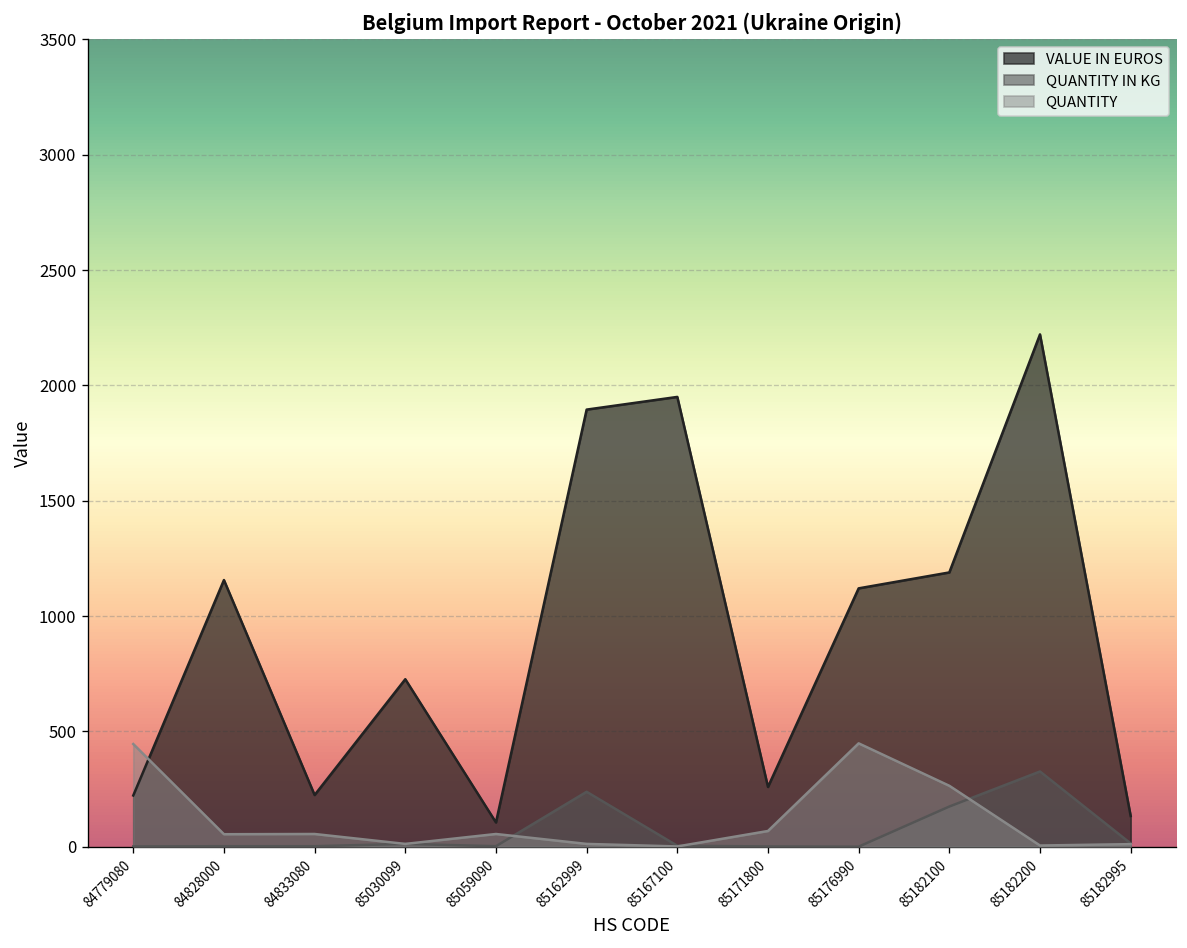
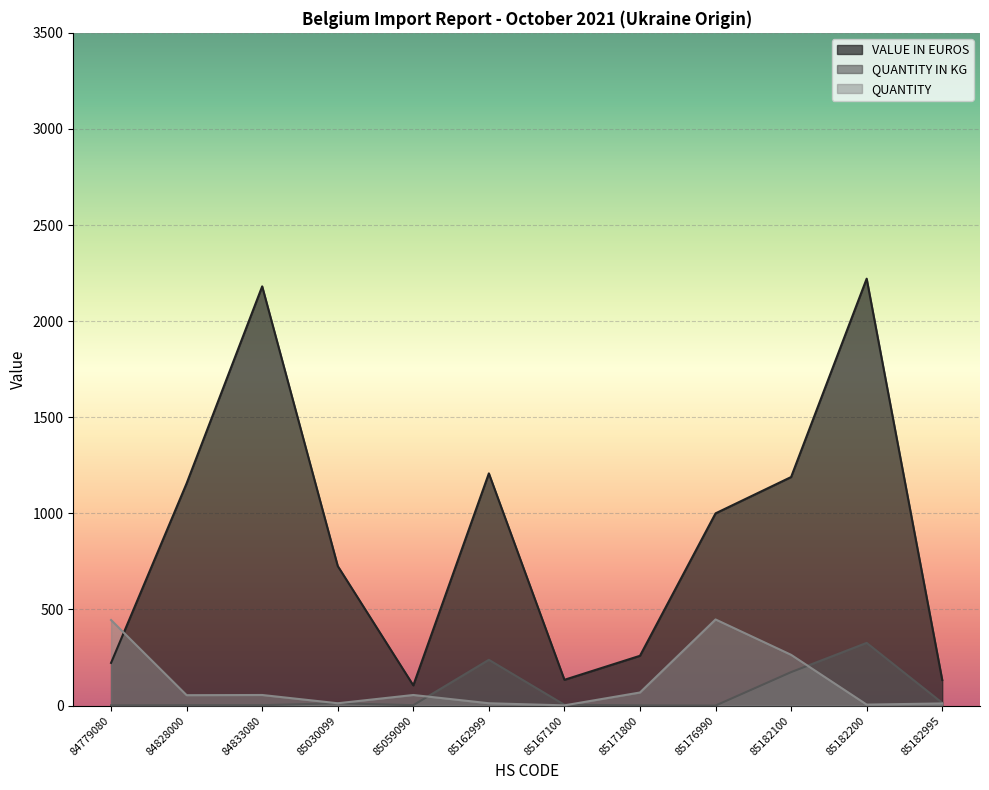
  {
    "VALUE IN EUROS": {
      "84779080": 220,
      "84828000": 1160,
-     "84833080": 220,
+     "84833080": 2180,
      "85030099": 730,
      "85059090": 110,
-     "85162999": 1900,
-     "85167100": 1950,
+     "85162999": 1210,
+     "85167100": 130,
      "85171800": 260,
-     "85176990": 1120,
+     "85176990": 1000,
      "85182100": 1190,
      "85182200": 2220,
      "85182995": 130
    }
  }
